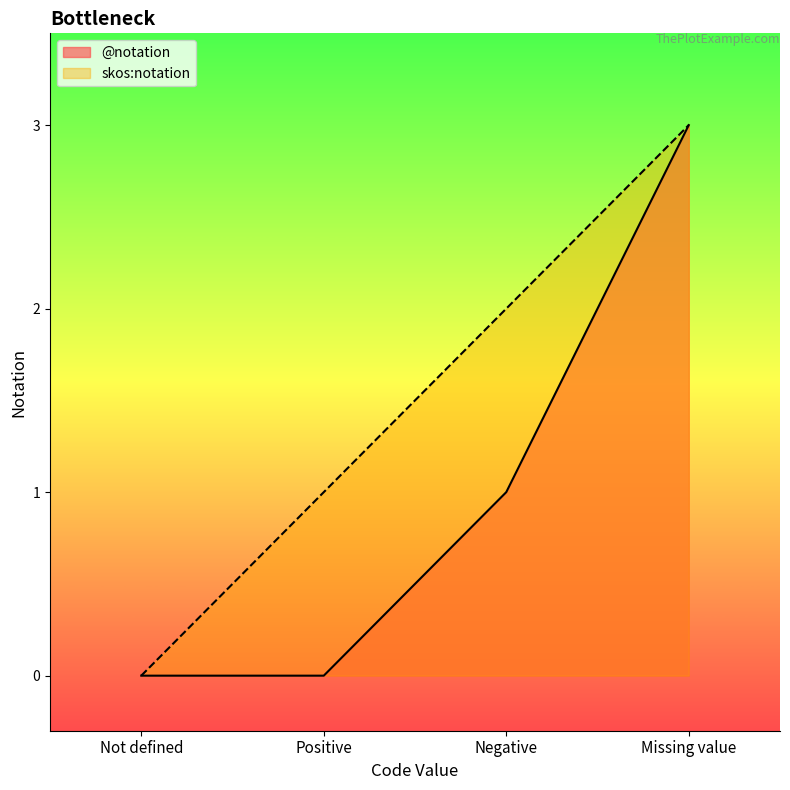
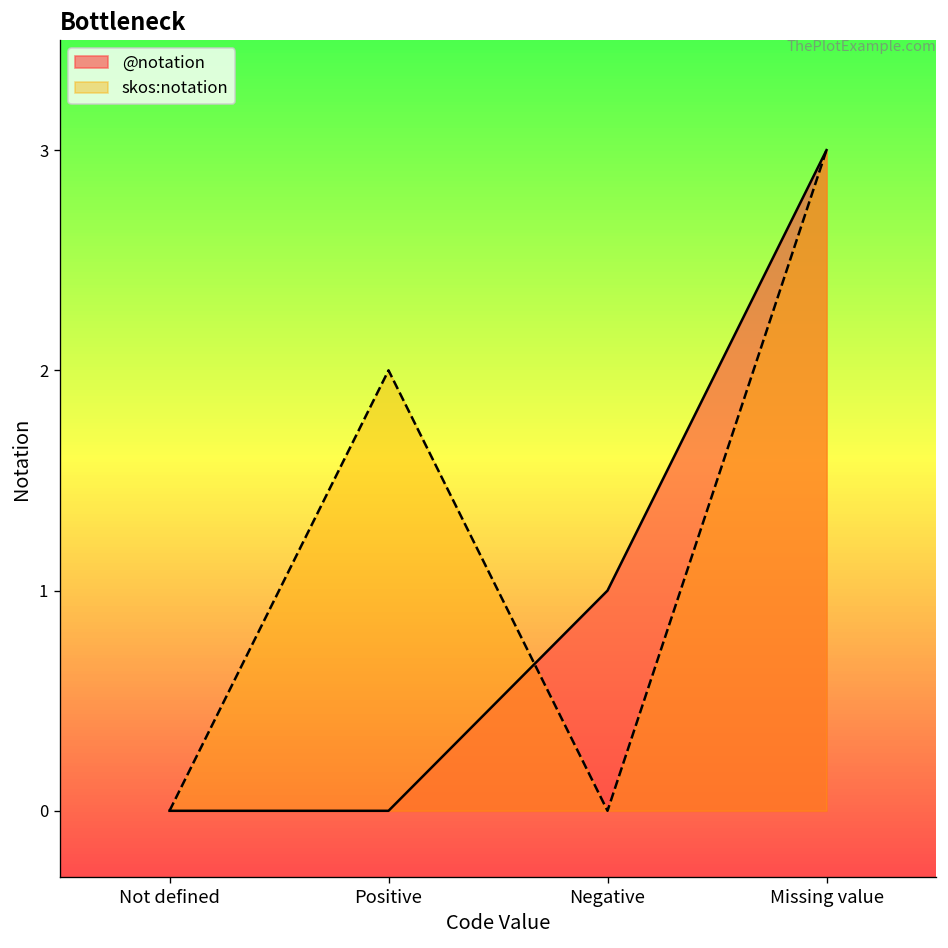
  {
    "@notation": {
      "Positive": 0,
      "Negative": 1
    },
    "skos:notation": {
-     "Positive": 1,
-     "Negative": 2
+     "Positive": 2,
+     "Negative": 0
    }
  }
